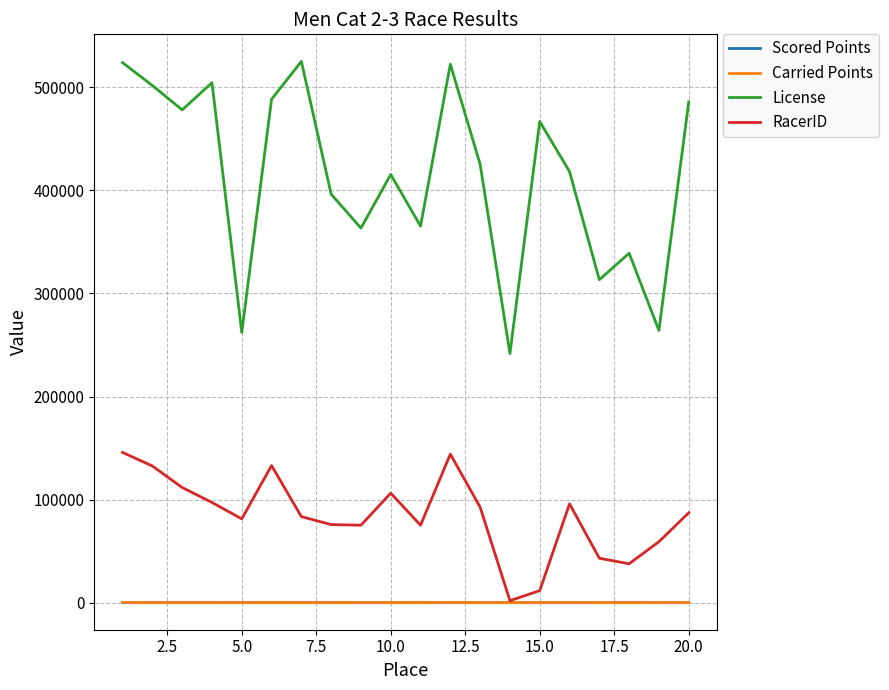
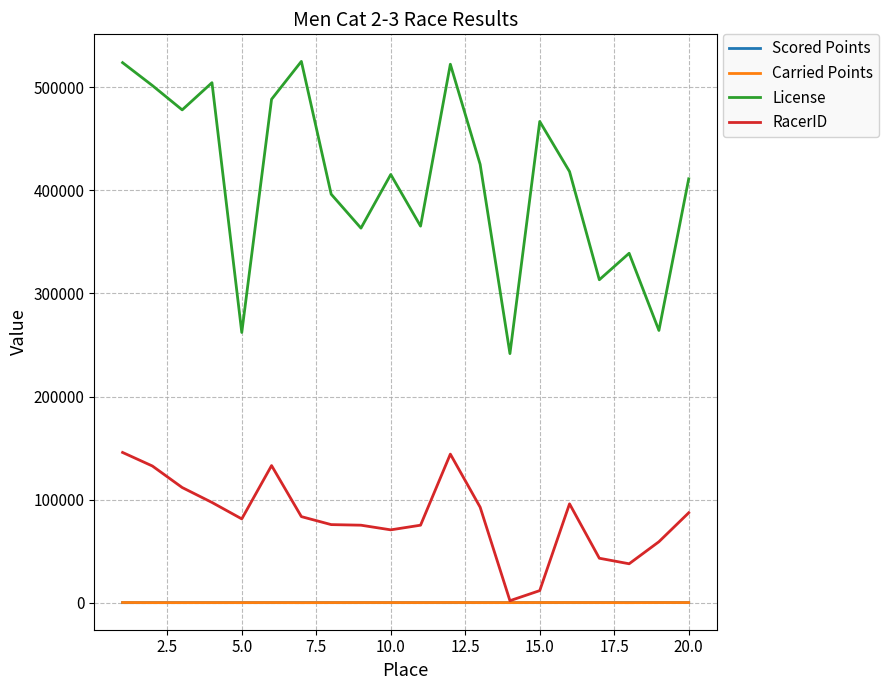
  {
    "License": {
      "5.0": 262000,
      "10.0": 415000,
      "15.0": 467000,
-     "20.0": 486000
+     "20.0": 411000
    },
    "RacerID": {
      "5.0": 81000,
-     "10.0": 106000,
+     "10.0": 71000,
      "15.0": 12000,
      "20.0": 87000
    }
  }
